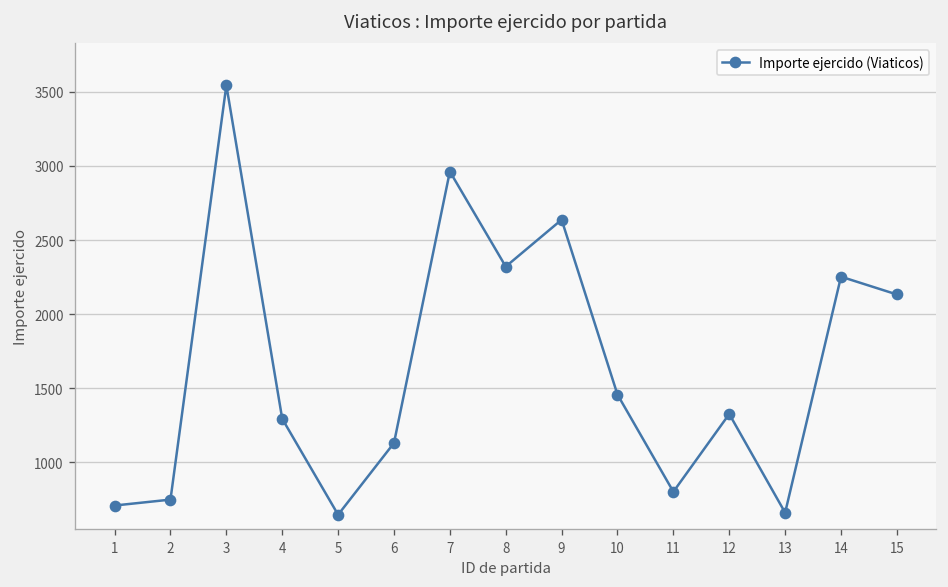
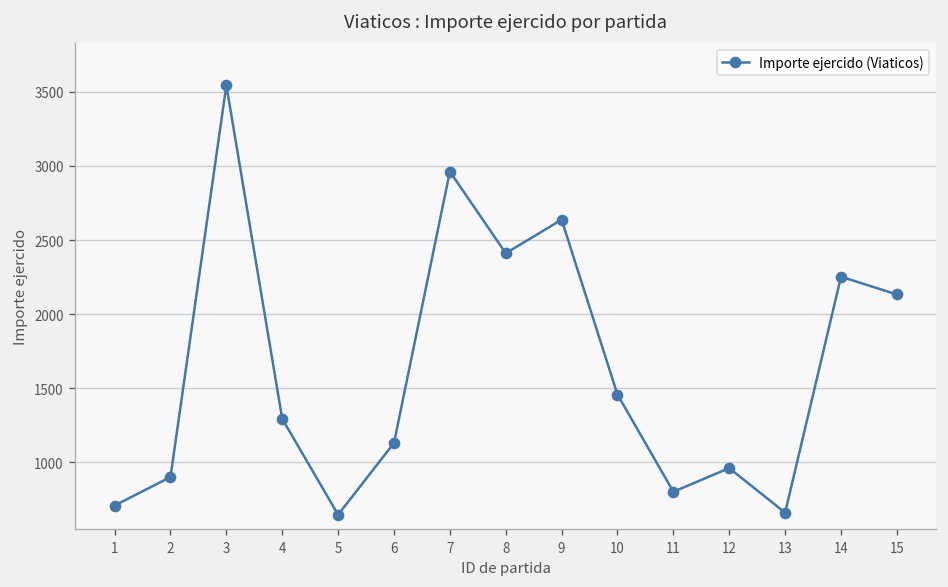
  {
    "Importe ejercido (Viaticos)": {
      "1": 710,
-     "2": 750,
+     "2": 900,
      "3": 3540,
      "4": 1290,
      "5": 650,
      "6": 1130,
      "7": 2960,
-     "8": 2320,
+     "8": 2410,
      "9": 2640,
      "10": 1460,
      "11": 800,
-     "12": 1330,
+     "12": 960,
      "13": 660,
      "14": 2250,
      "15": 2130
    }
  }
